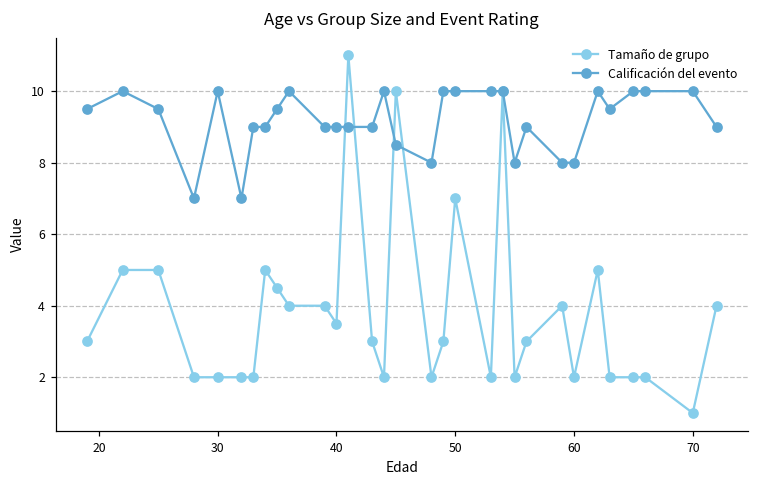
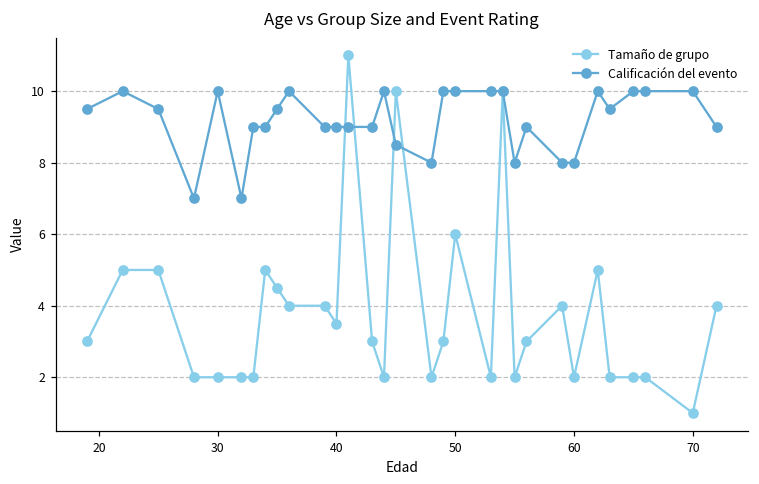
  {
    "Tamaño de grupo": {
      "30": 2,
      "40": 3.5,
-     "50": 7,
+     "50": 6,
      "60": 2,
      "70": 1
    },
    "Calificación del evento": {
      "30": 10,
      "40": 9,
      "50": 10,
      "60": 8,
      "70": 10
    }
  }
